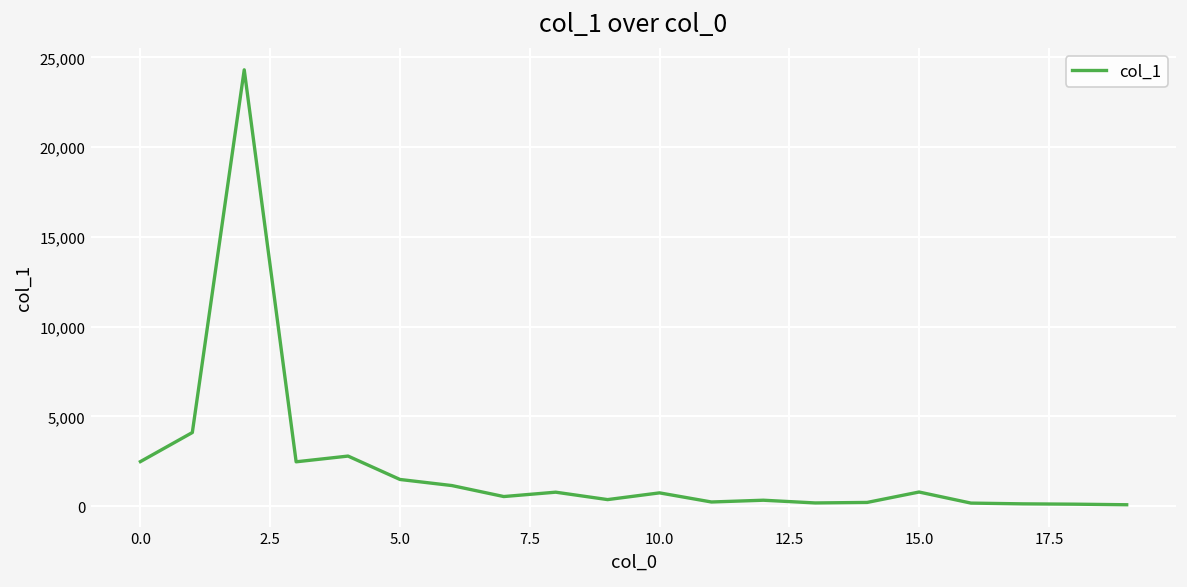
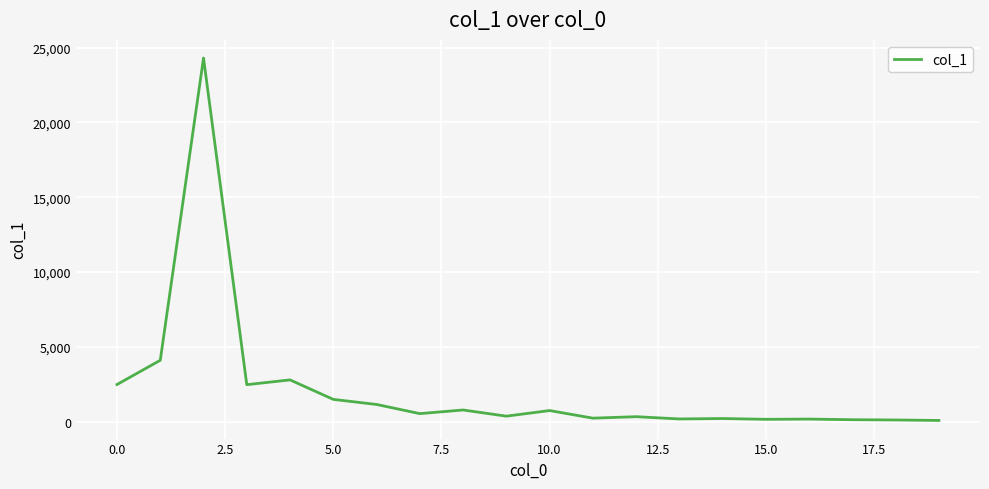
  {
    "0.0": "2,500",
    "5.0": "1,500",
    "10.0": "700",
-   "15.0": "800"
+   "15.0": "200"
  }
